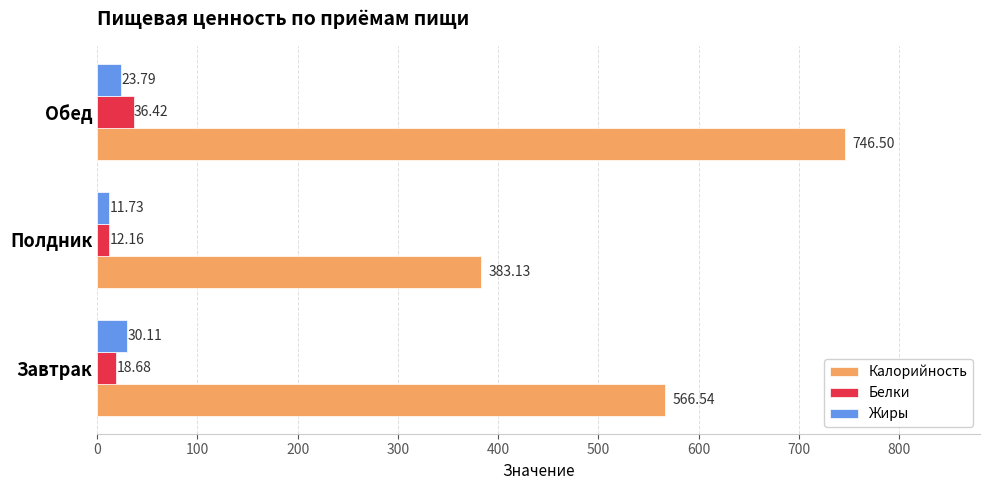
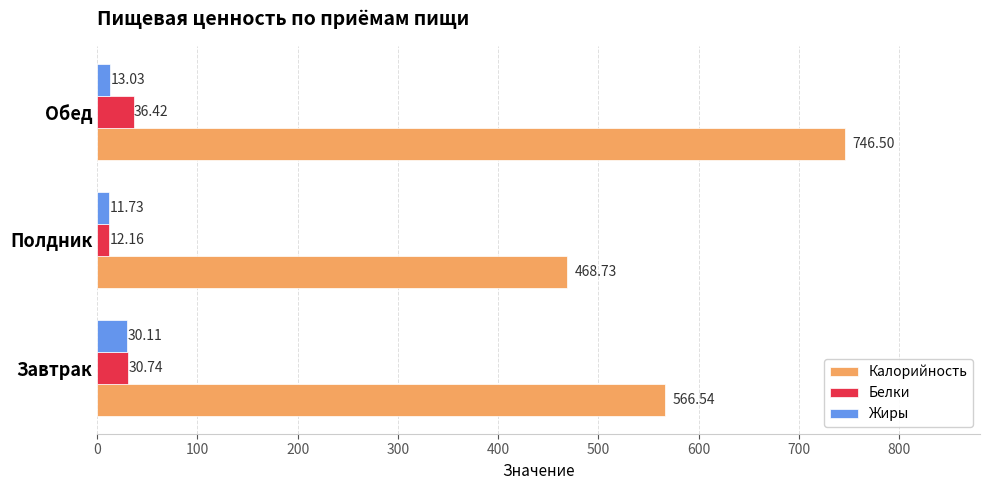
  {
    "Калорийность": {
      "Обед": 746.50,
-     "Полдник": 383.13,
+     "Полдник": 468.73,
      "Завтрак": 566.54
    },
    "Белки": {
      "Обед": 36.42,
      "Полдник": 12.16,
-     "Завтрак": 18.68
+     "Завтрак": 30.74
    },
    "Жиры": {
-     "Обед": 23.79,
+     "Обед": 13.03,
      "Полдник": 11.73,
      "Завтрак": 30.11
    }
  }
